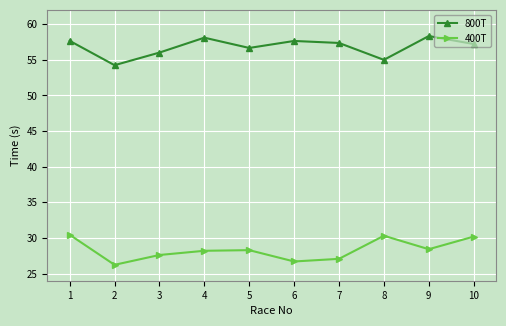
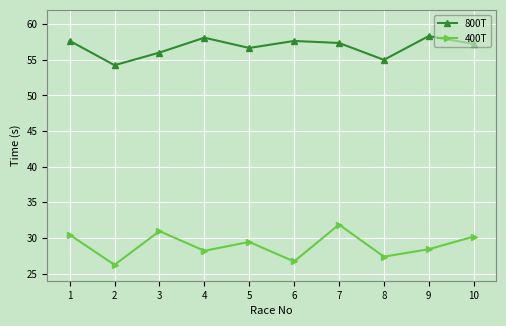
  {
    "800T": {
      "1": 58,
      "2": 54,
      "3": 56,
      "4": 58,
      "5": 57,
      "6": 58,
      "7": 57,
      "8": 55,
      "9": 58
    },
    "400T": {
      "1": 30,
      "2": 26,
-     "3": 28,
+     "3": 31,
      "4": 28,
-     "5": 28,
+     "5": 29,
      "6": 27,
-     "7": 27,
-     "8": 30,
+     "7": 32,
+     "8": 27,
      "9": 28,
      "10": 30
    }
  }
